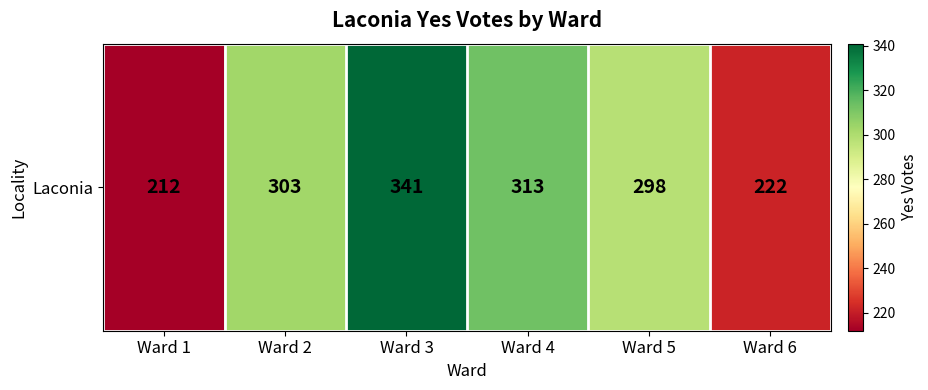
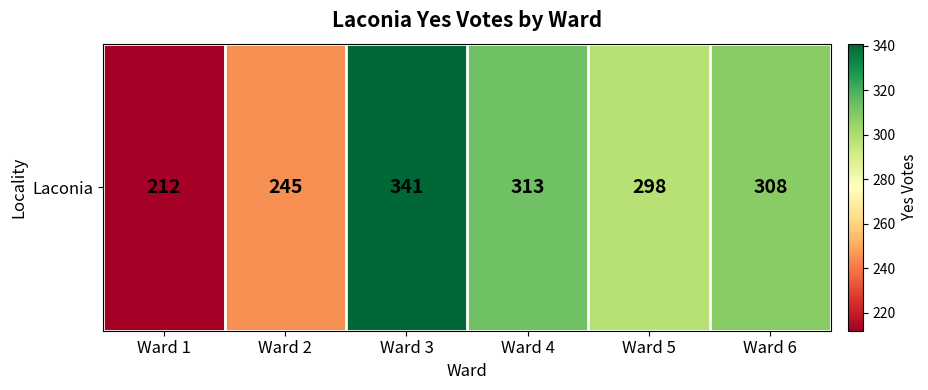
  {
    "Laconia": {
      "Ward 1": 212,
-     "Ward 2": 303,
+     "Ward 2": 245,
      "Ward 3": 341,
      "Ward 4": 313,
      "Ward 5": 298,
-     "Ward 6": 222
+     "Ward 6": 308
    }
  }
